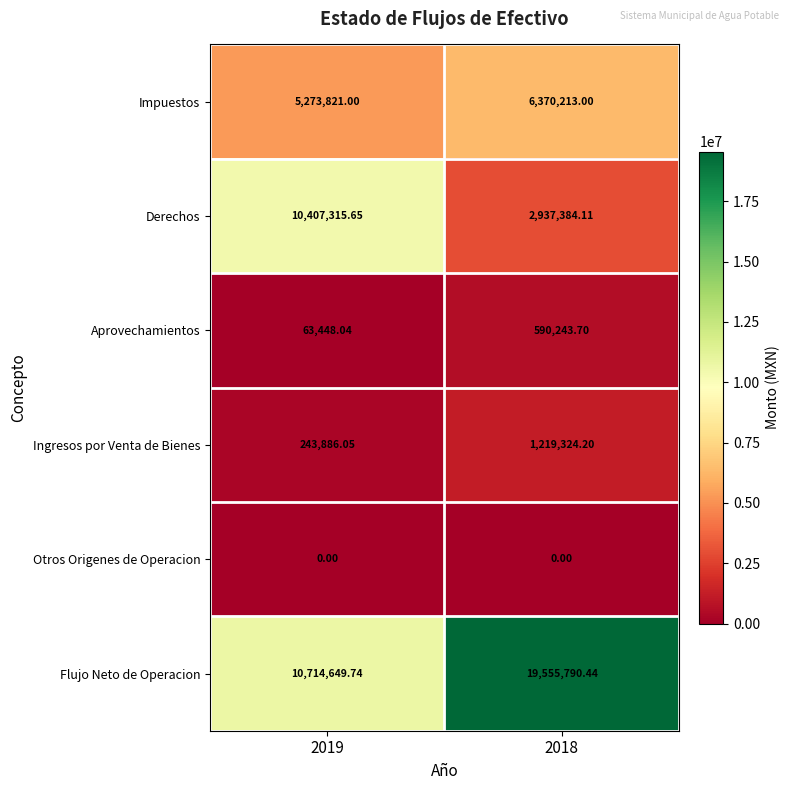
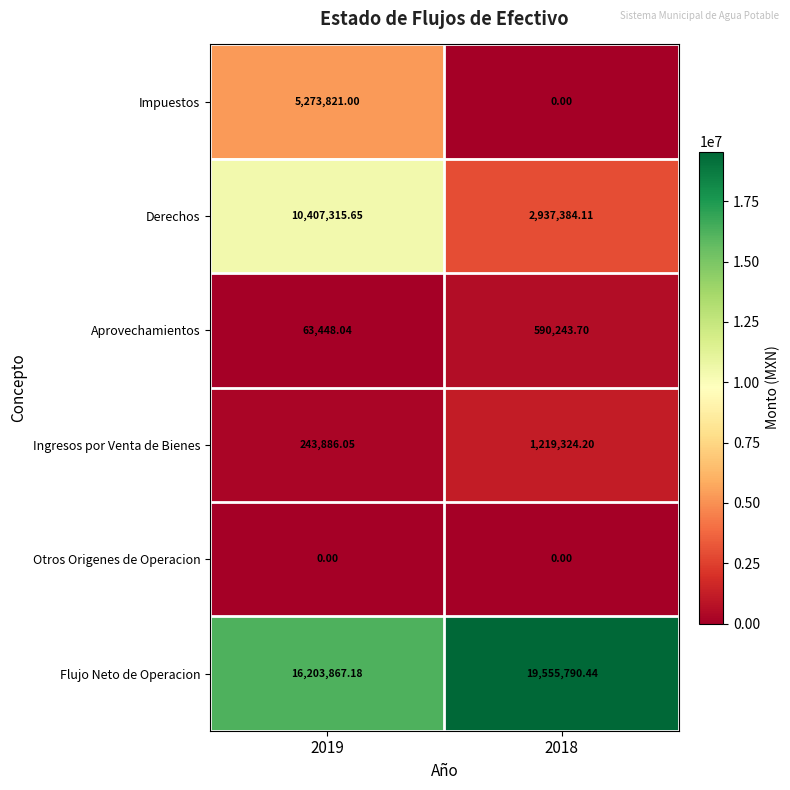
  {
    "Impuestos": {
      "2019": "5,273,821.00",
-     "2018": "6,370,213.00"
+     "2018": "0.00"
    },
    "Derechos": {
      "2019": "10,407,315.65",
      "2018": "2,937,384.11"
    },
    "Aprovechamientos": {
      "2019": "63,448.04",
      "2018": "590,243.70"
    },
    "Ingresos por Venta de Bienes": {
      "2019": "243,886.05",
      "2018": "1,219,324.20"
    },
    "Otros Origenes de Operacion": {
      "2019": "0.00",
      "2018": "0.00"
    },
    "Flujo Neto de Operacion": {
-     "2019": "10,714,649.74",
+     "2019": "16,203,867.18",
      "2018": "19,555,790.44"
    }
  }
